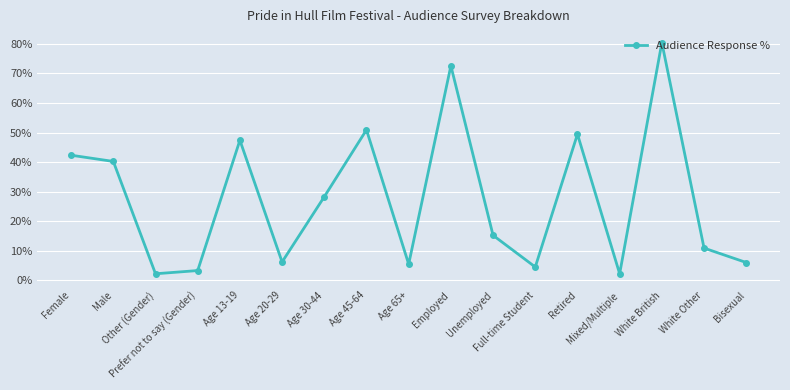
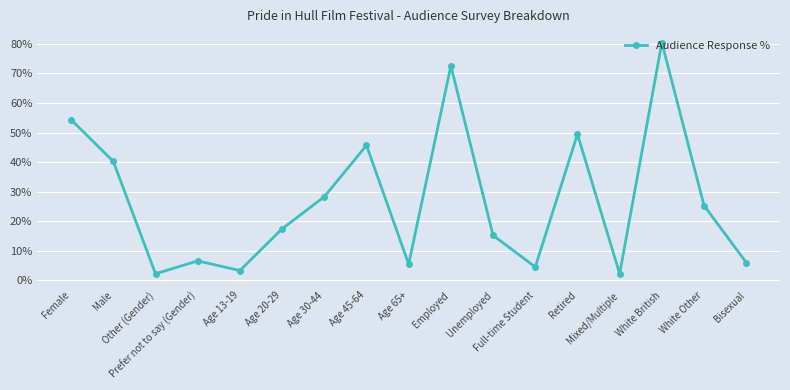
  {
-   "Female": "42%",
+   "Female": "54%",
    "Male": "40%",
    "Other (Gender)": "2%",
-   "Prefer not to say (Gender)": "3%",
-   "Age 13-19": "47%",
-   "Age 20-29": "6%",
+   "Prefer not to say (Gender)": "7%",
+   "Age 13-19": "3%",
+   "Age 20-29": "17%",
    "Age 30-44": "28%",
-   "Age 45-64": "51%",
+   "Age 45-64": "46%",
    "Age 65+": "5%",
    "Employed": "73%",
    "Unemployed": "15%",
    "Full-time Student": "4%",
    "Retired": "49%",
    "Mixed/Multiple": "2%",
    "White British": "80%",
-   "White Other": "11%",
+   "White Other": "25%",
    "Bisexual": "6%"
  }
